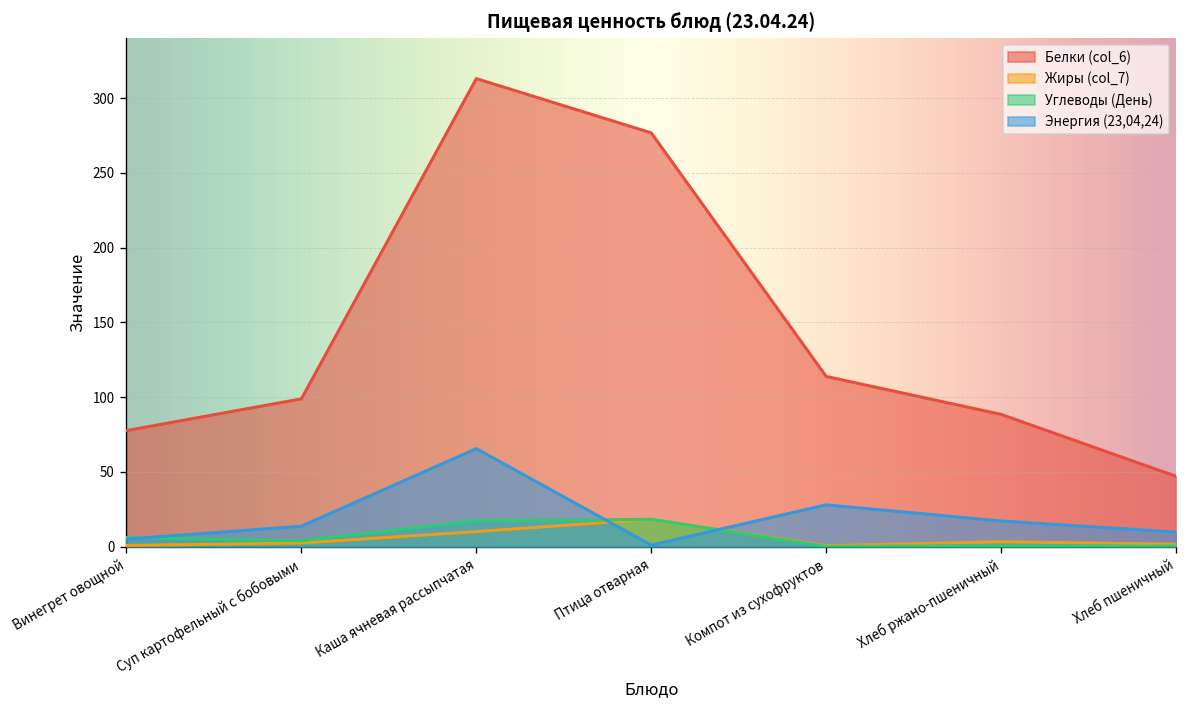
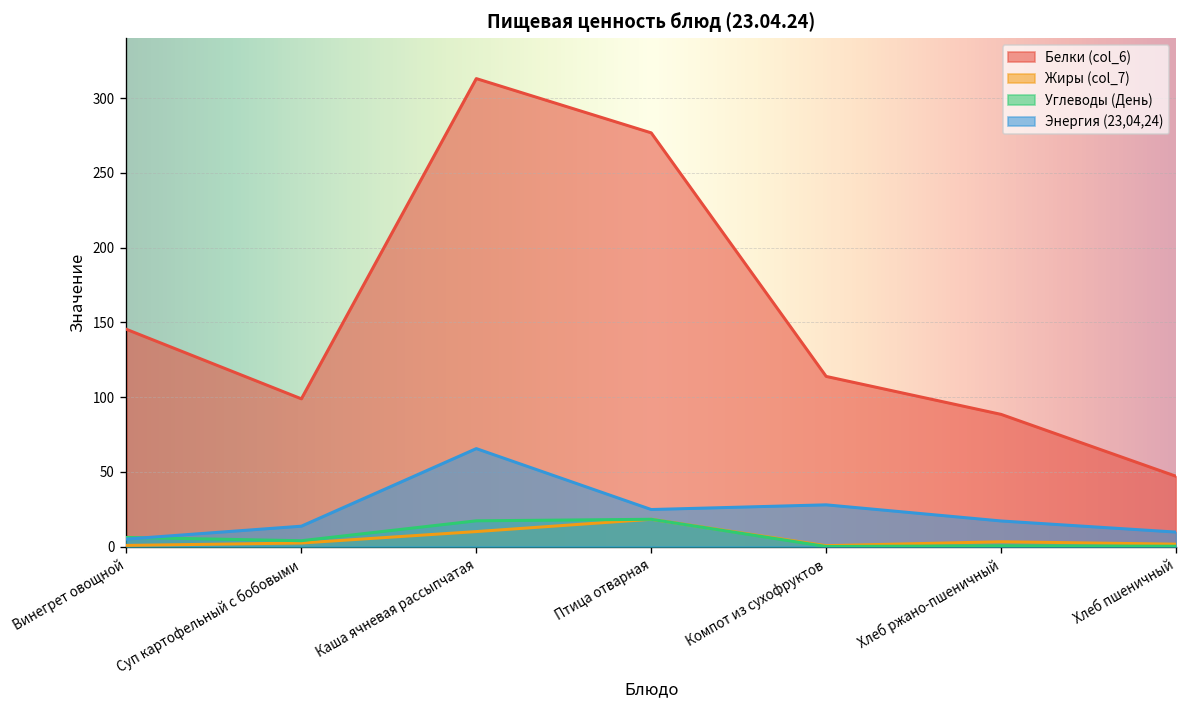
  {
    "Белки (col_6)": {
-     "Винегрет овощной": 78,
+     "Винегрет овощной": 145,
      "Суп картофельный с бобовыми": 99,
      "Каша ячневая рассыпчатая": 313,
      "Птица отварная": 277,
      "Компот из сухофруктов": 114,
      "Хлеб ржано-пшеничный": 88,
      "Хлеб пшеничный": 47
    },
    "Жиры (col_7)": {
      "Винегрет овощной": 1,
      "Каша ячневая рассыпчатая": 10,
      "Хлеб ржано-пшеничный": 3
    },
    "Углеводы (День)": {
      "Каша ячневая рассыпчатая": 17,
      "Хлеб ржано-пшеничный": 1
    },
    "Энергия (23,04,24)": {
      "Суп картофельный с бобовыми": 14,
      "Каша ячневая рассыпчатая": 66,
-     "Птица отварная": 1,
+     "Птица отварная": 25,
      "Компот из сухофруктов": 28,
      "Хлеб ржано-пшеничный": 17,
      "Хлеб пшеничный": 10
    }
  }
